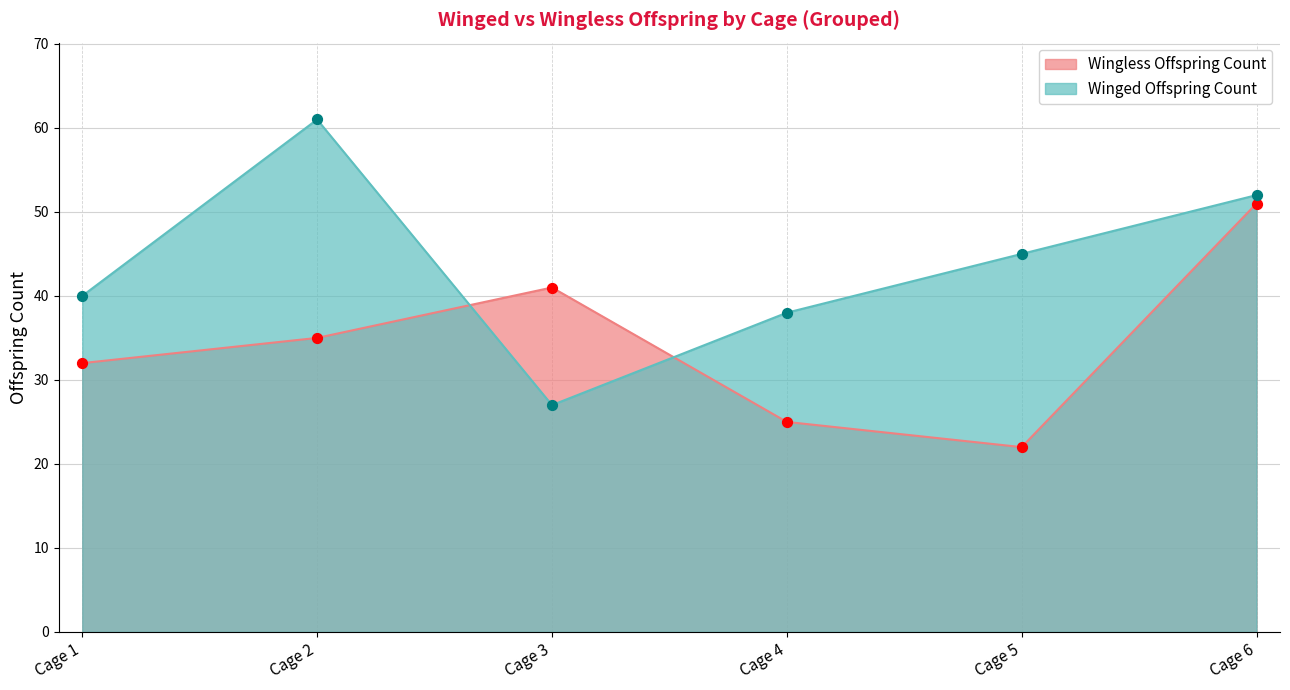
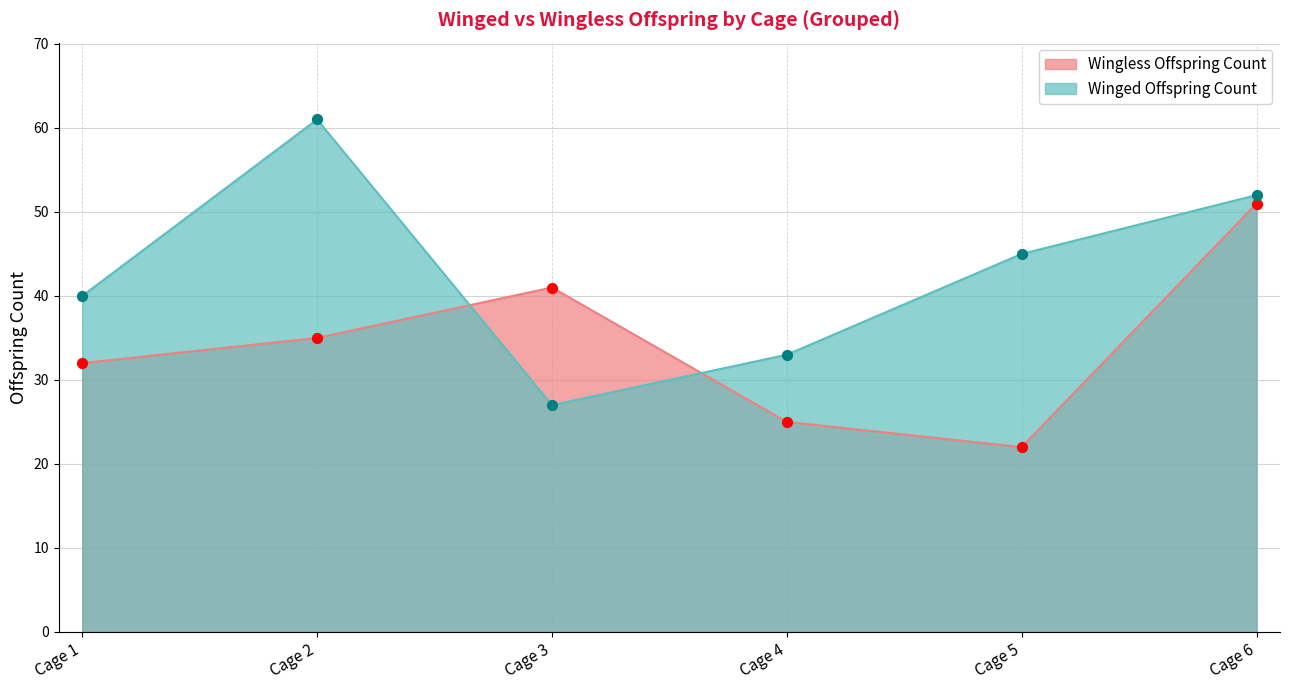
  {
    "Wingless Offspring Count": {
      "Cage 1": 32,
      "Cage 2": 35,
      "Cage 3": 41,
      "Cage 4": 25,
      "Cage 5": 22,
      "Cage 6": 51
    },
    "Winged Offspring Count": {
      "Cage 1": 40,
      "Cage 2": 61,
      "Cage 3": 27,
-     "Cage 4": 38,
+     "Cage 4": 33,
      "Cage 5": 45,
      "Cage 6": 52
    }
  }
